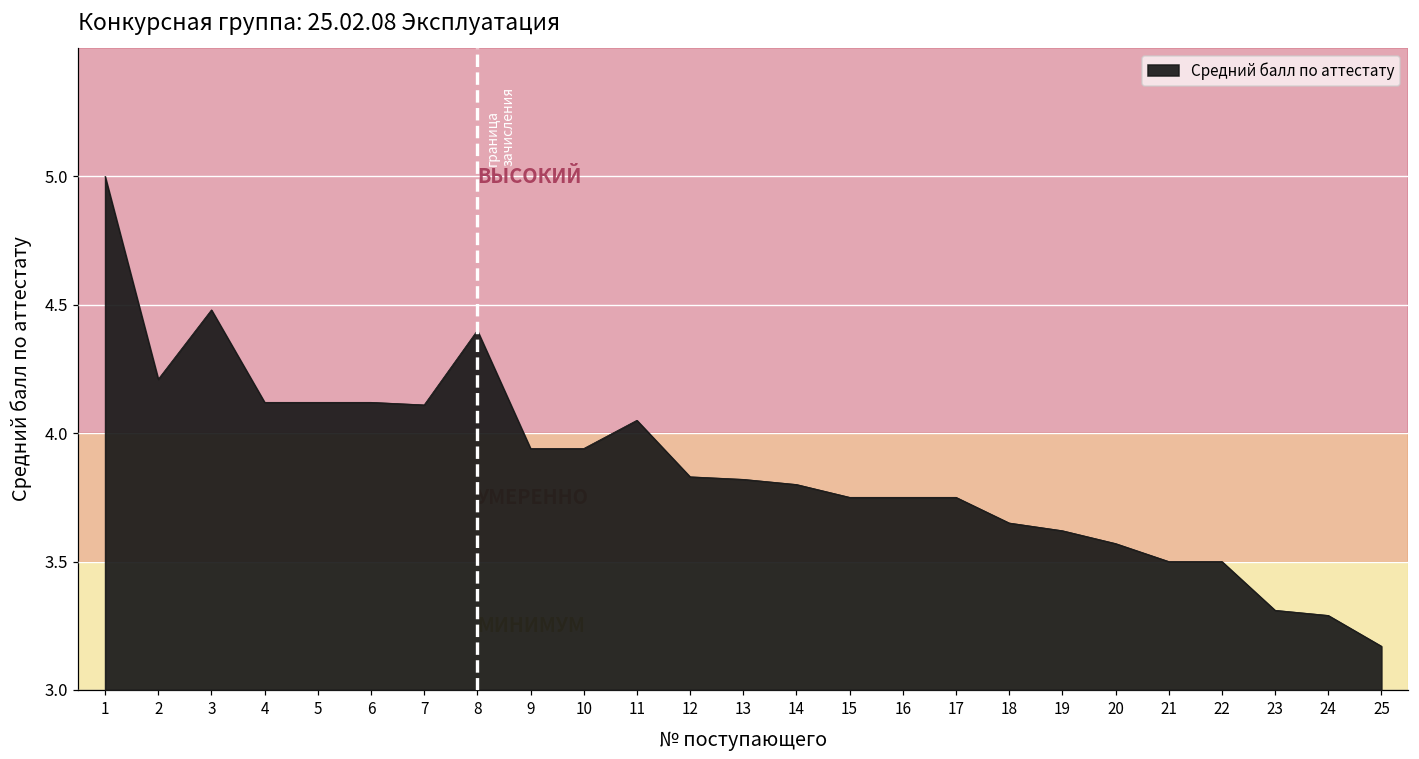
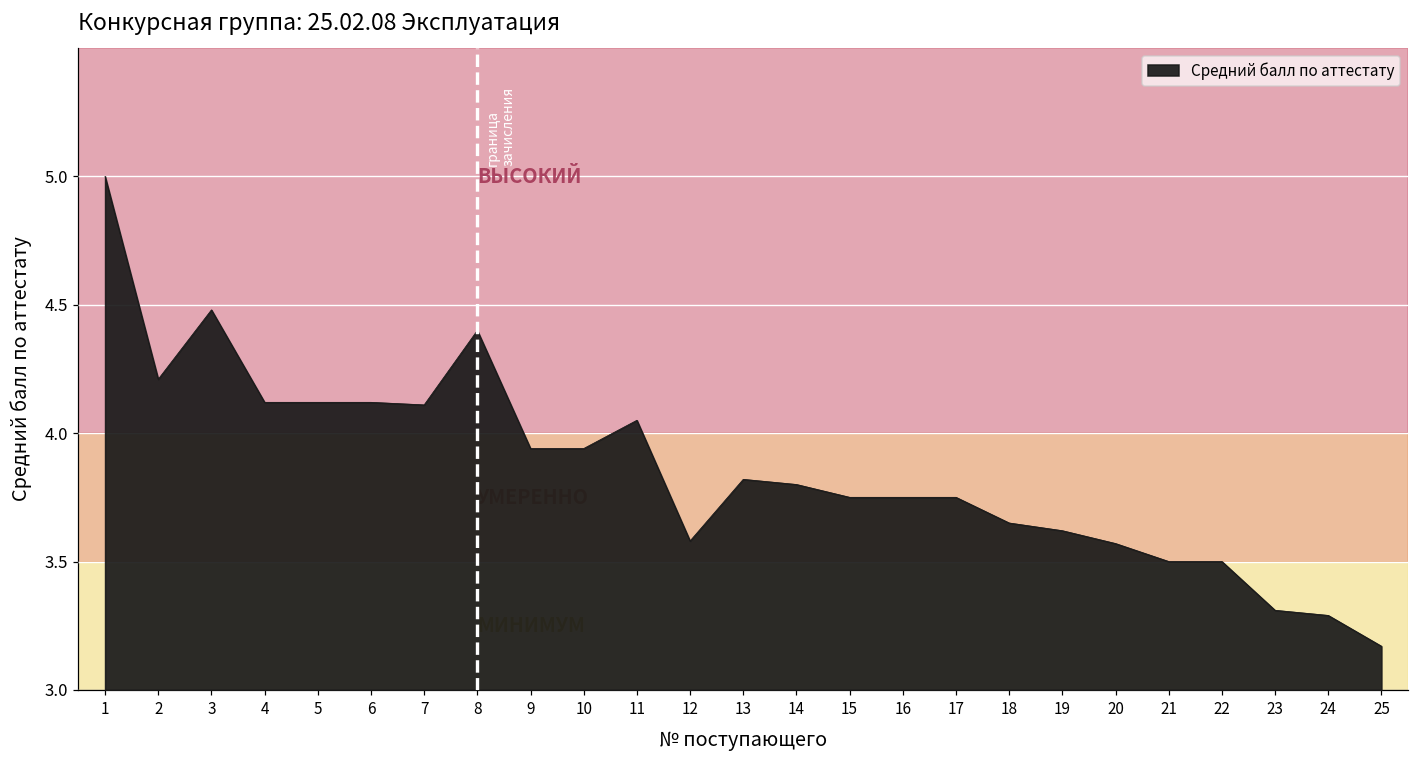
  {
    "1": 5.00,
    "2": 4.21,
    "3": 4.48,
    "4": 4.12,
    "5": 4.12,
    "6": 4.12,
    "7": 4.11,
    "8": 4.40,
    "9": 3.94,
    "10": 3.94,
    "11": 4.05,
-   "12": 3.83,
+   "12": 3.58,
    "13": 3.82,
    "14": 3.80,
    "15": 3.75,
    "16": 3.75,
    "17": 3.75,
    "18": 3.65,
    "19": 3.62,
    "20": 3.57,
    "21": 3.50,
    "22": 3.50,
    "23": 3.31,
    "24": 3.29,
    "25": 3.17
  }
